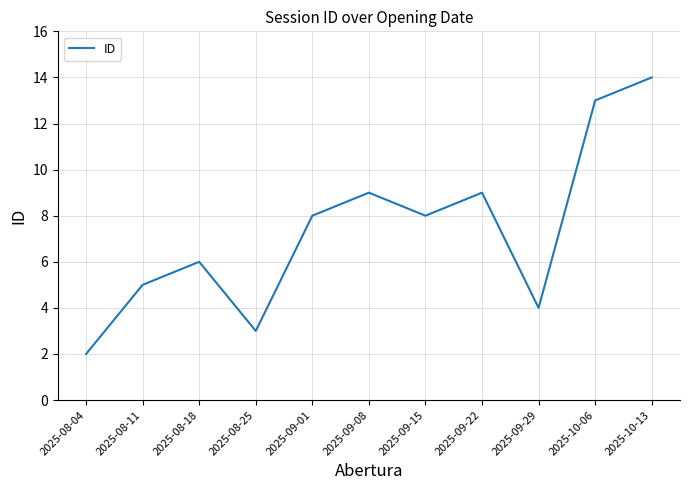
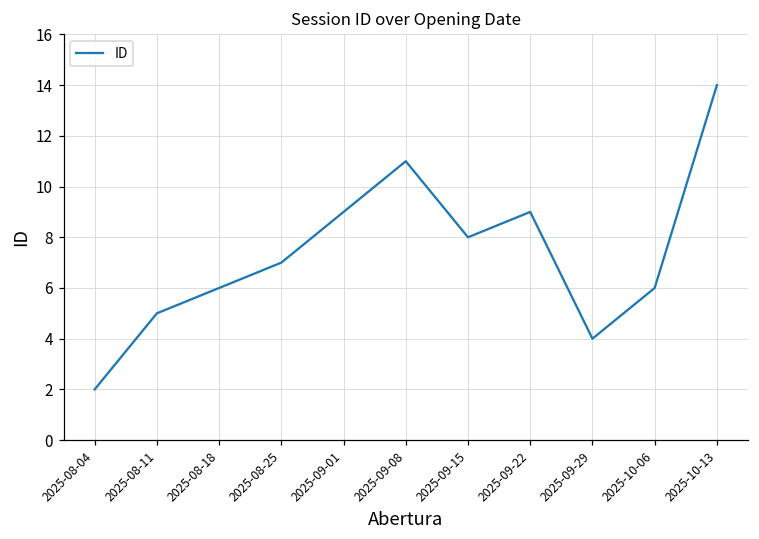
  {
    "2025-08-04": 2,
    "2025-08-11": 5,
    "2025-08-18": 6,
-   "2025-08-25": 3,
-   "2025-09-01": 8,
-   "2025-09-08": 9,
+   "2025-08-25": 7,
+   "2025-09-01": 9,
+   "2025-09-08": 11,
    "2025-09-15": 8,
    "2025-09-22": 9,
    "2025-09-29": 4,
-   "2025-10-06": 13,
+   "2025-10-06": 6,
    "2025-10-13": 14
  }
